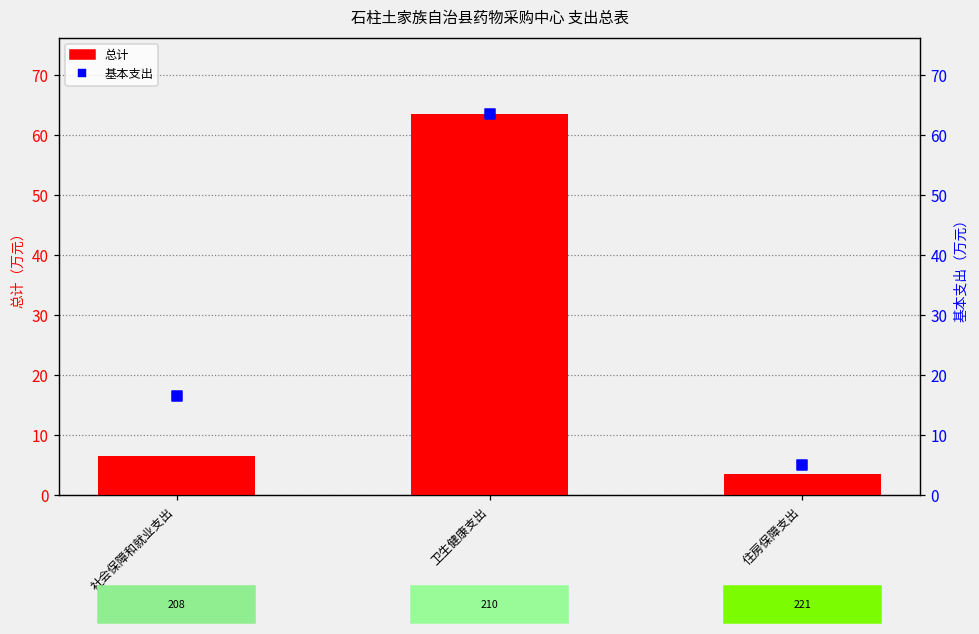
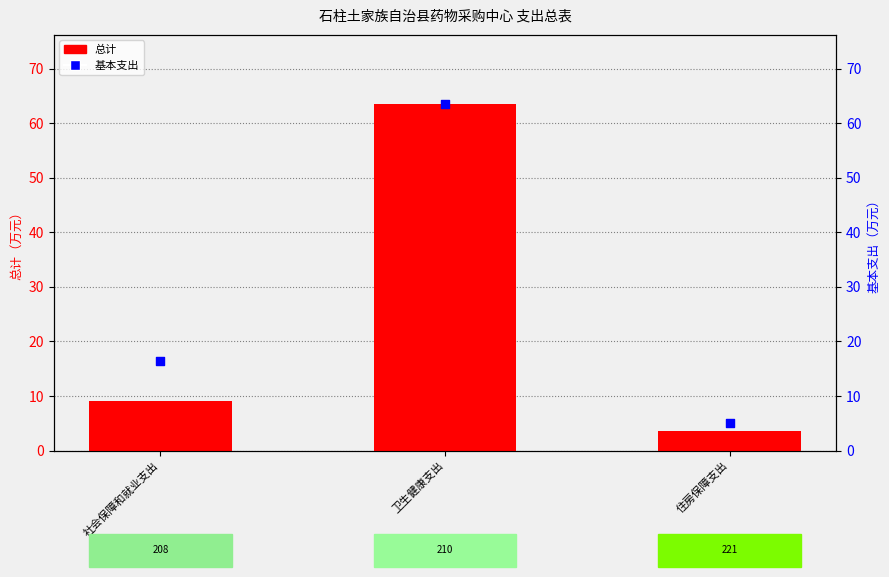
  {
    "总计": {
-     "社会保障和就业支出": 6,
+     "社会保障和就业支出": 9,
      "卫生健康支出": 63,
      "住房保障支出": 4
    }
  }
